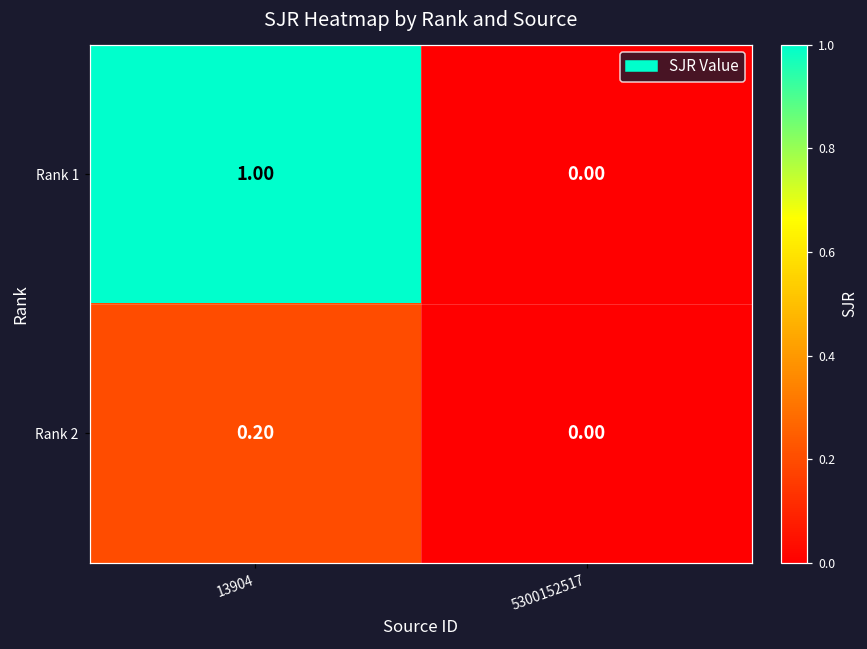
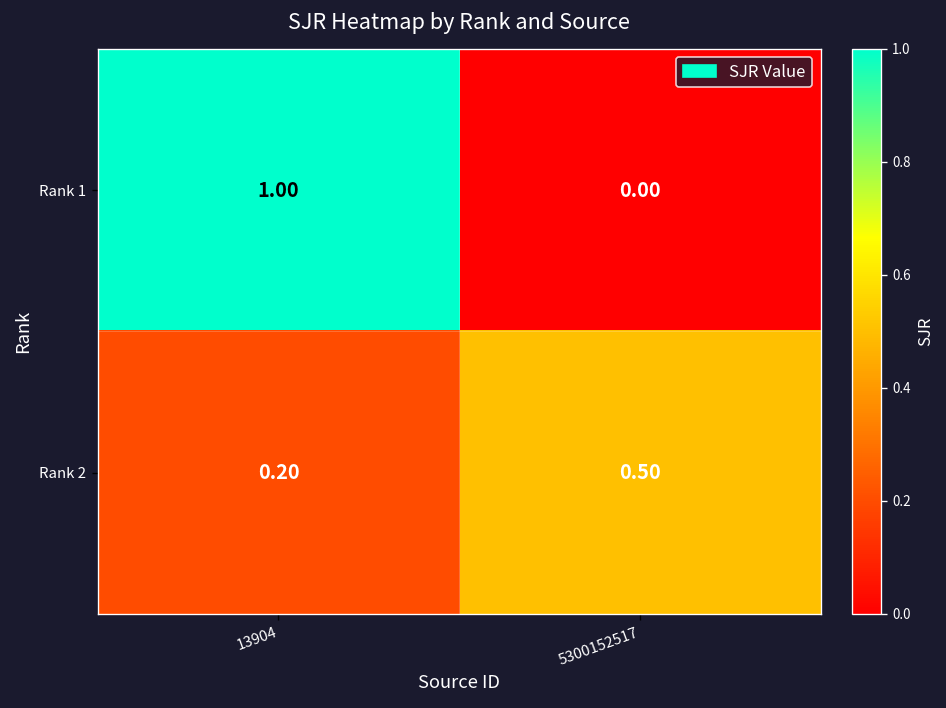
  {
    "Rank 1": {
      "13904": 1.00,
      "5300152517": 0.00
    },
    "Rank 2": {
      "13904": 0.20,
-     "5300152517": 0.00
+     "5300152517": 0.50
    }
  }
